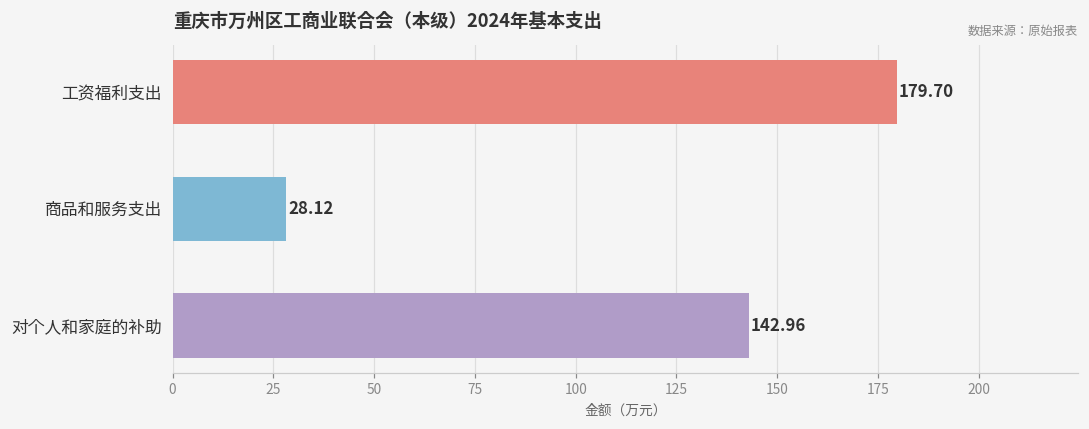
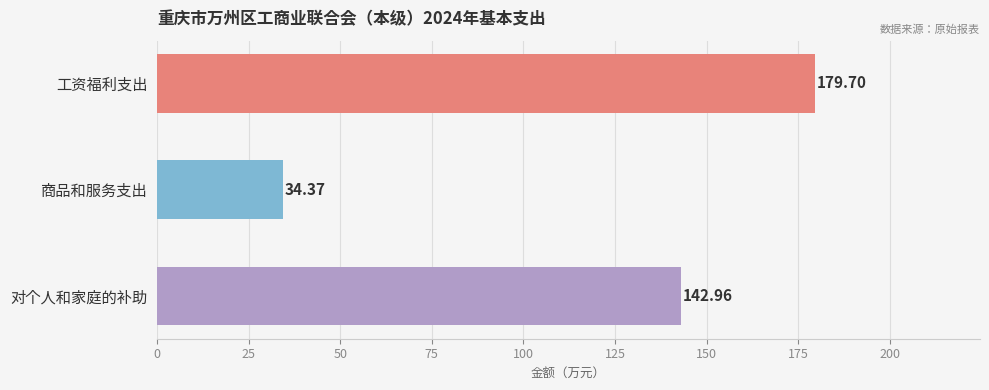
  {
    "工资福利支出": 179.70,
-   "商品和服务支出": 28.12,
+   "商品和服务支出": 34.37,
    "对个人和家庭的补助": 142.96
  }
